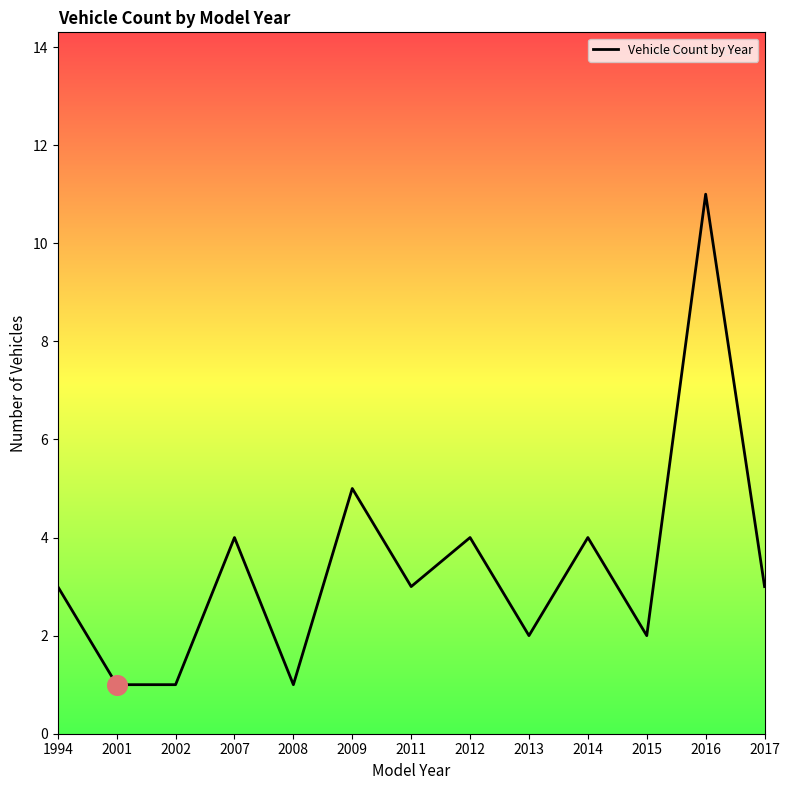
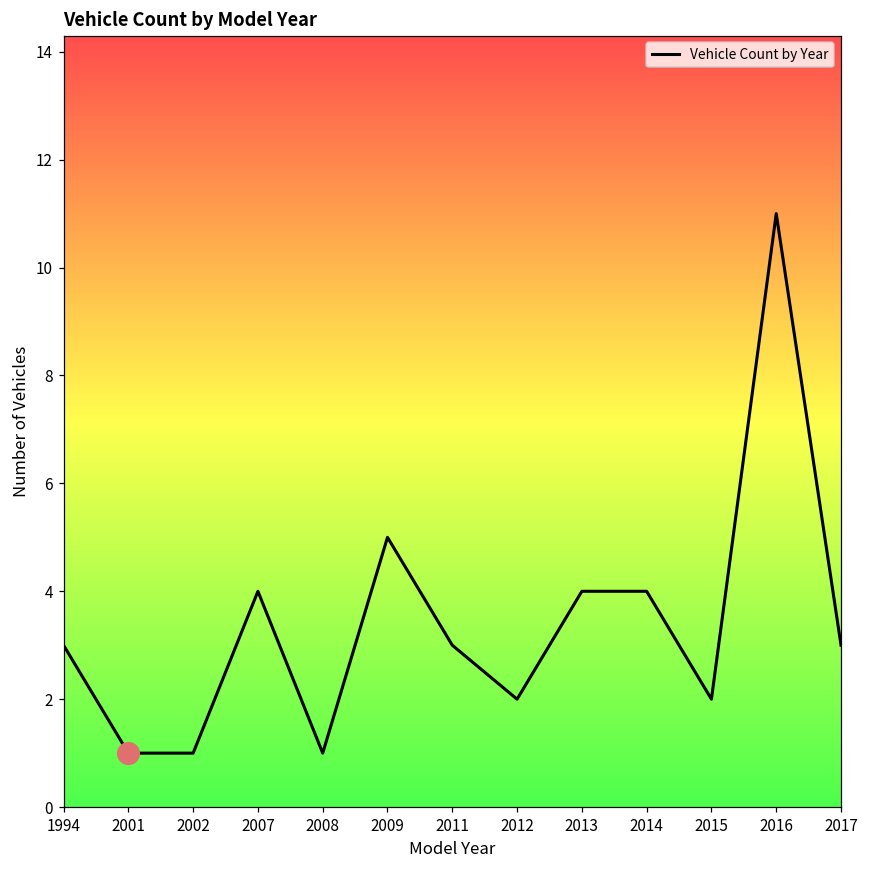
  {
    "Vehicle Count by Year": {
      "1994": 3,
      "2002": 1,
      "2007": 4,
      "2008": 1,
      "2009": 5,
      "2011": 3,
-     "2012": 4,
-     "2013": 2,
+     "2012": 2,
+     "2013": 4,
      "2014": 4,
      "2015": 2,
      "2016": 11,
      "2017": 3
    }
  }
